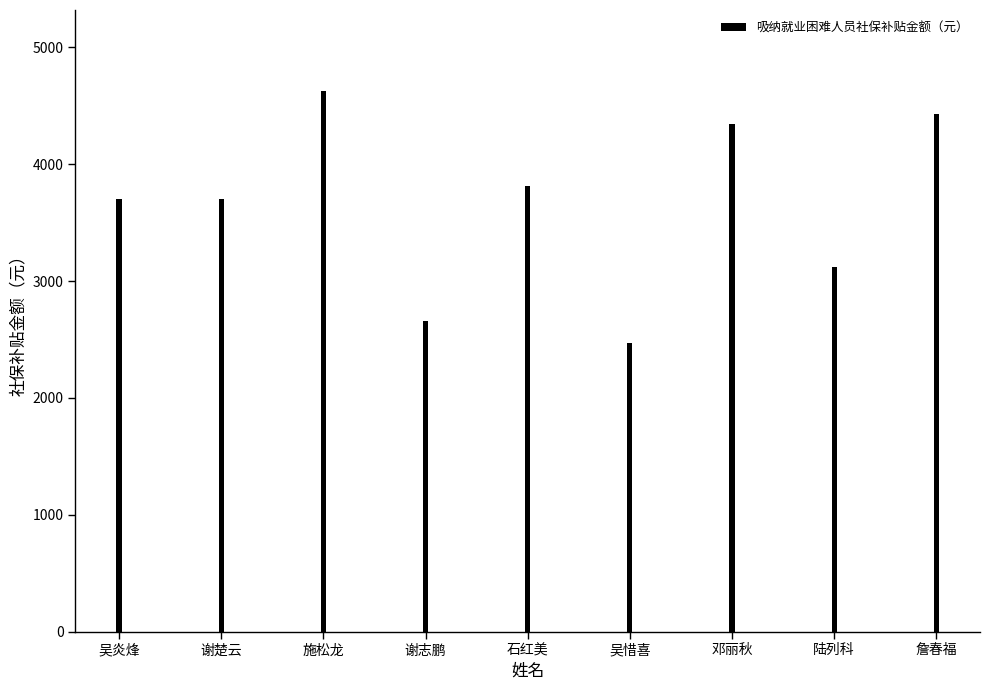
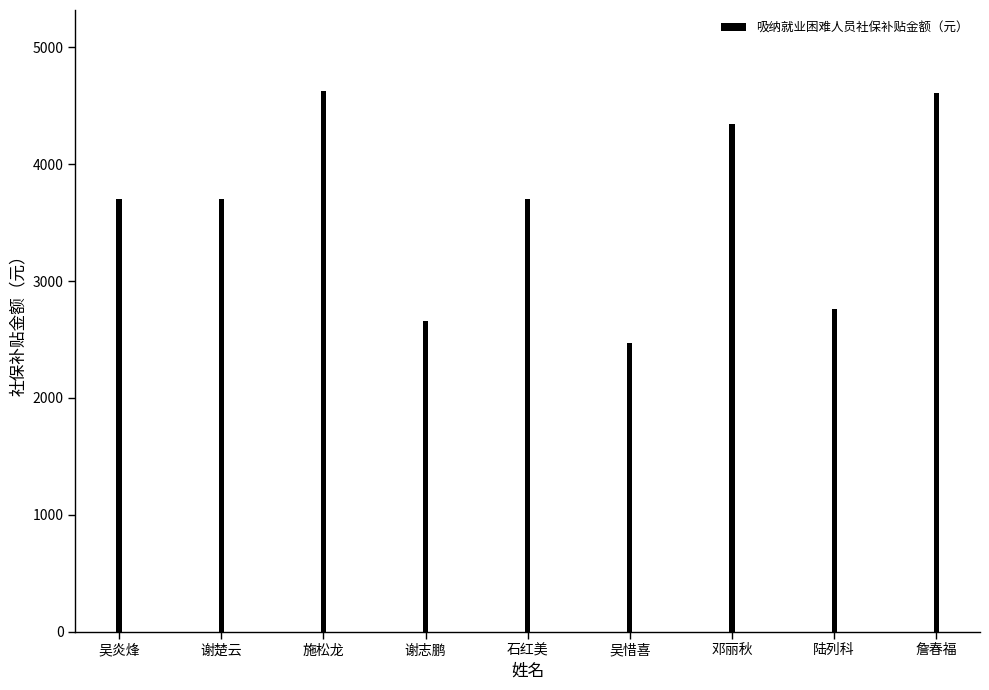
  {
    "吴炎烽": 3710,
    "谢楚云": 3710,
    "施松龙": 4630,
    "谢志鹏": 2660,
-   "石红美": 3810,
+   "石红美": 3710,
    "吴惜喜": 2470,
    "邓丽秋": 4350,
-   "陆列科": 3120,
-   "詹春福": 4430
+   "陆列科": 2760,
+   "詹春福": 4610
  }
